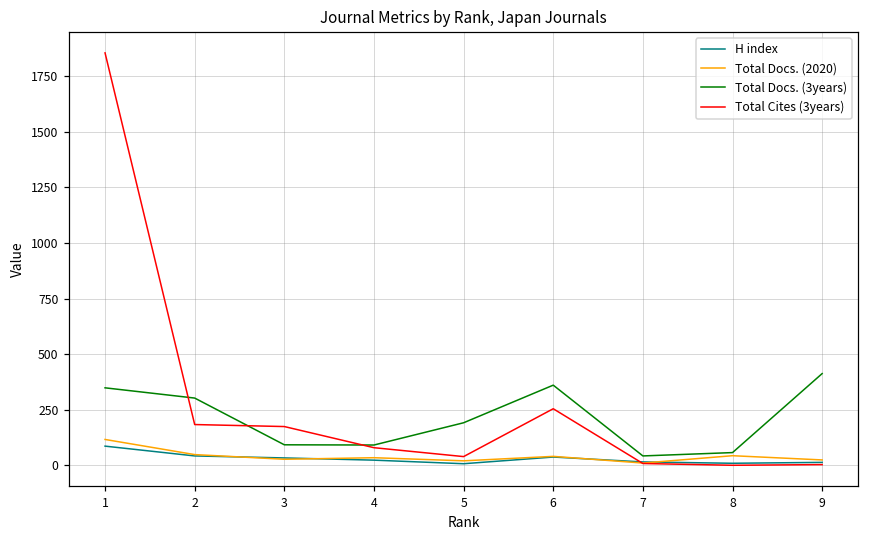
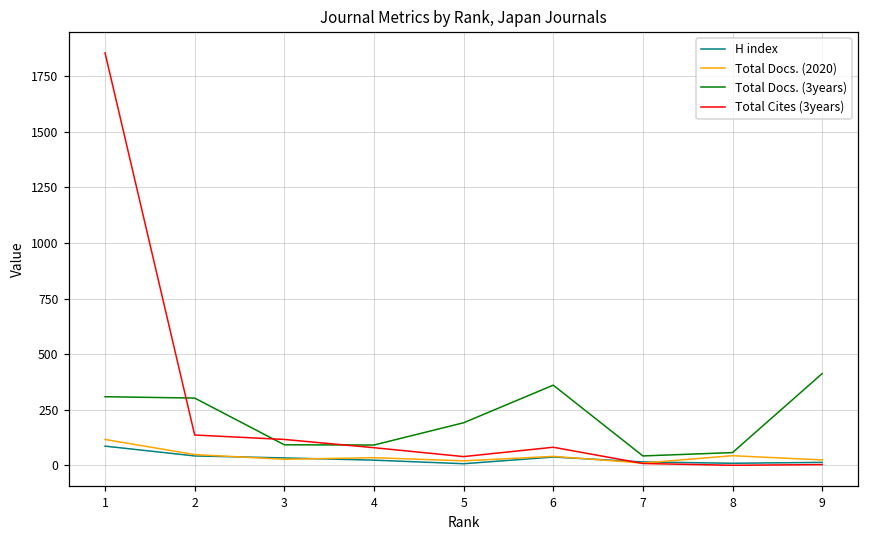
  {
    "H index": {
      "1": 90,
      "5": 10
    },
    "Total Docs. (2020)": {
      "1": 120,
      "5": 20,
      "8": 40
    },
    "Total Docs. (3years)": {
-     "1": 350,
+     "1": 310,
      "2": 300,
      "3": 90,
      "5": 190,
      "6": 360,
      "7": 40,
      "8": 60,
      "9": 410
    },
    "Total Cites (3years)": {
      "1": 1850,
-     "2": 180,
-     "3": 180,
+     "2": 140,
+     "3": 120,
      "5": 40,
-     "6": 260
+     "6": 80
    }
  }
